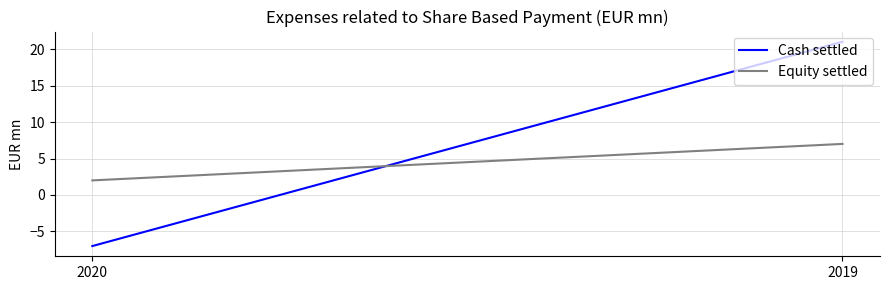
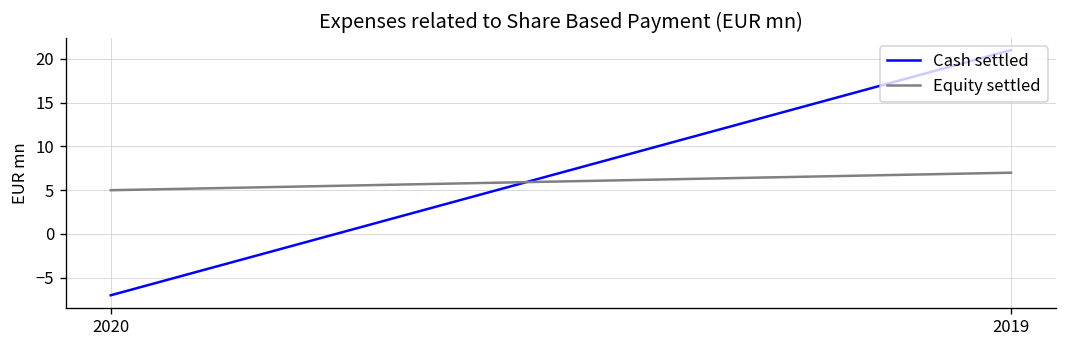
  {
    "Cash settled": {
      "2020": -7
    },
    "Equity settled": {
-     "2020": 2,
+     "2020": 5,
      "2019": 7
    }
  }
